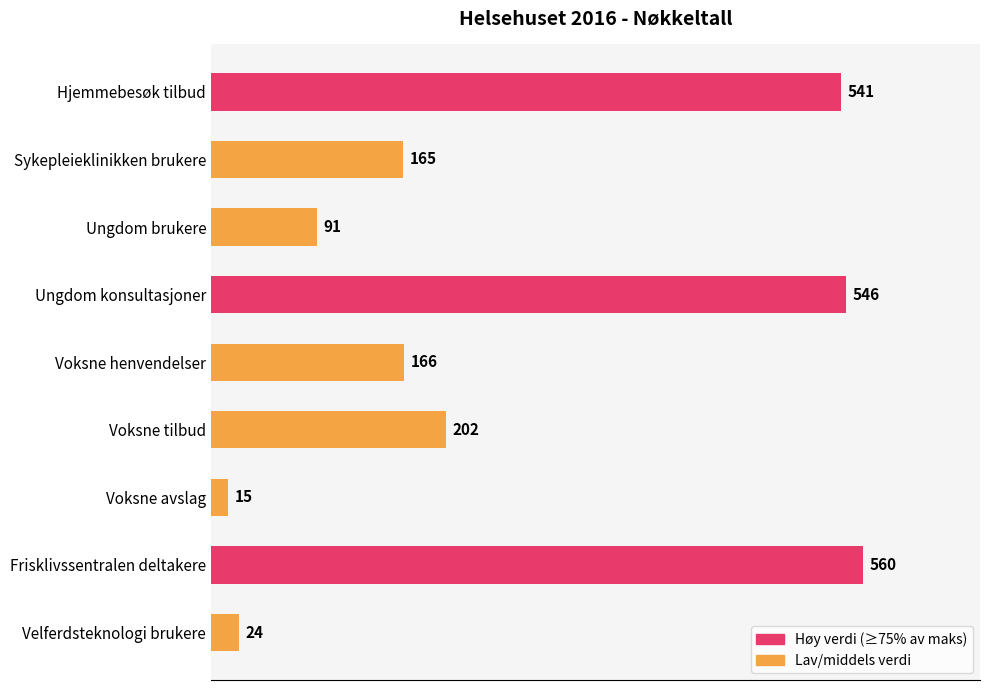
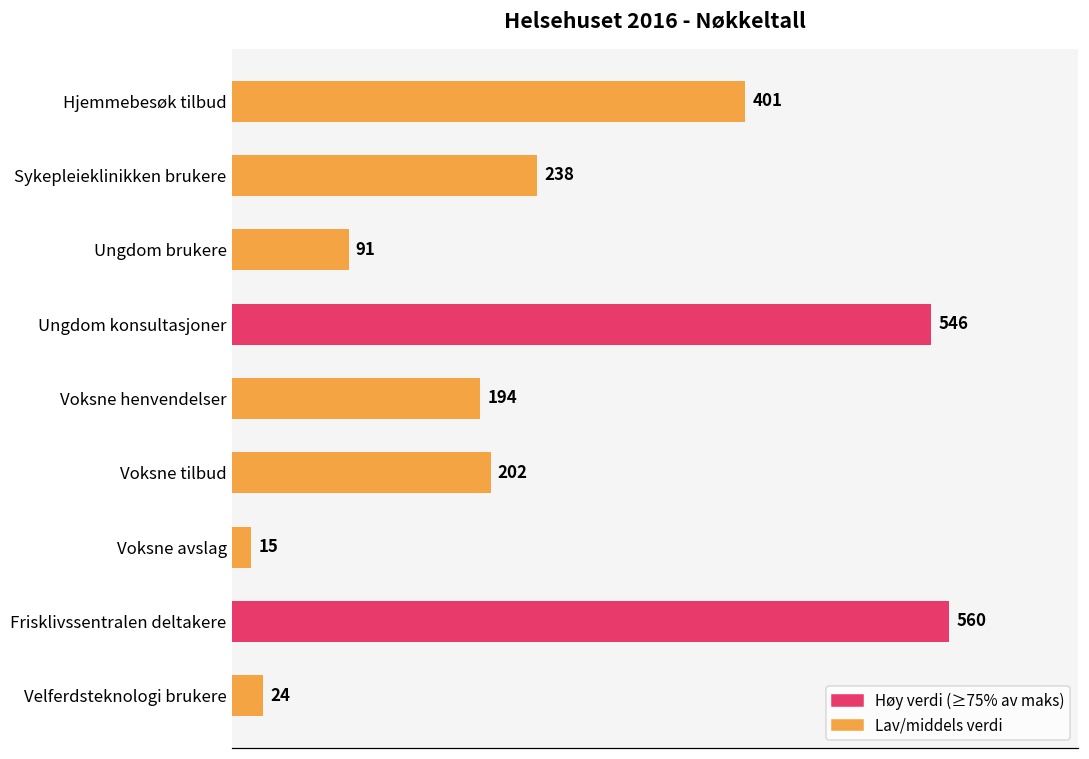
  {
-   "Hjemmebesøk tilbud": 541,
-   "Sykepleieklinikken brukere": 165,
+   "Hjemmebesøk tilbud": 401,
+   "Sykepleieklinikken brukere": 238,
    "Ungdom brukere": 91,
    "Ungdom konsultasjoner": 546,
-   "Voksne henvendelser": 166,
+   "Voksne henvendelser": 194,
    "Voksne tilbud": 202,
    "Voksne avslag": 15,
    "Frisklivssentralen deltakere": 560,
    "Velferdsteknologi brukere": 24
  }
